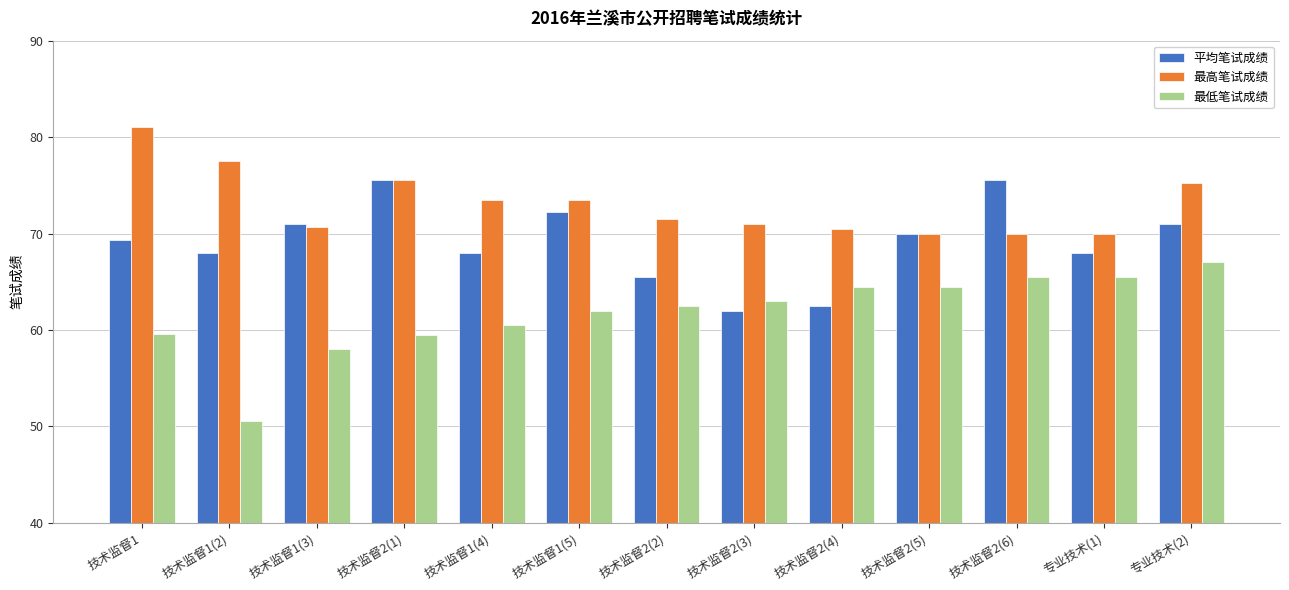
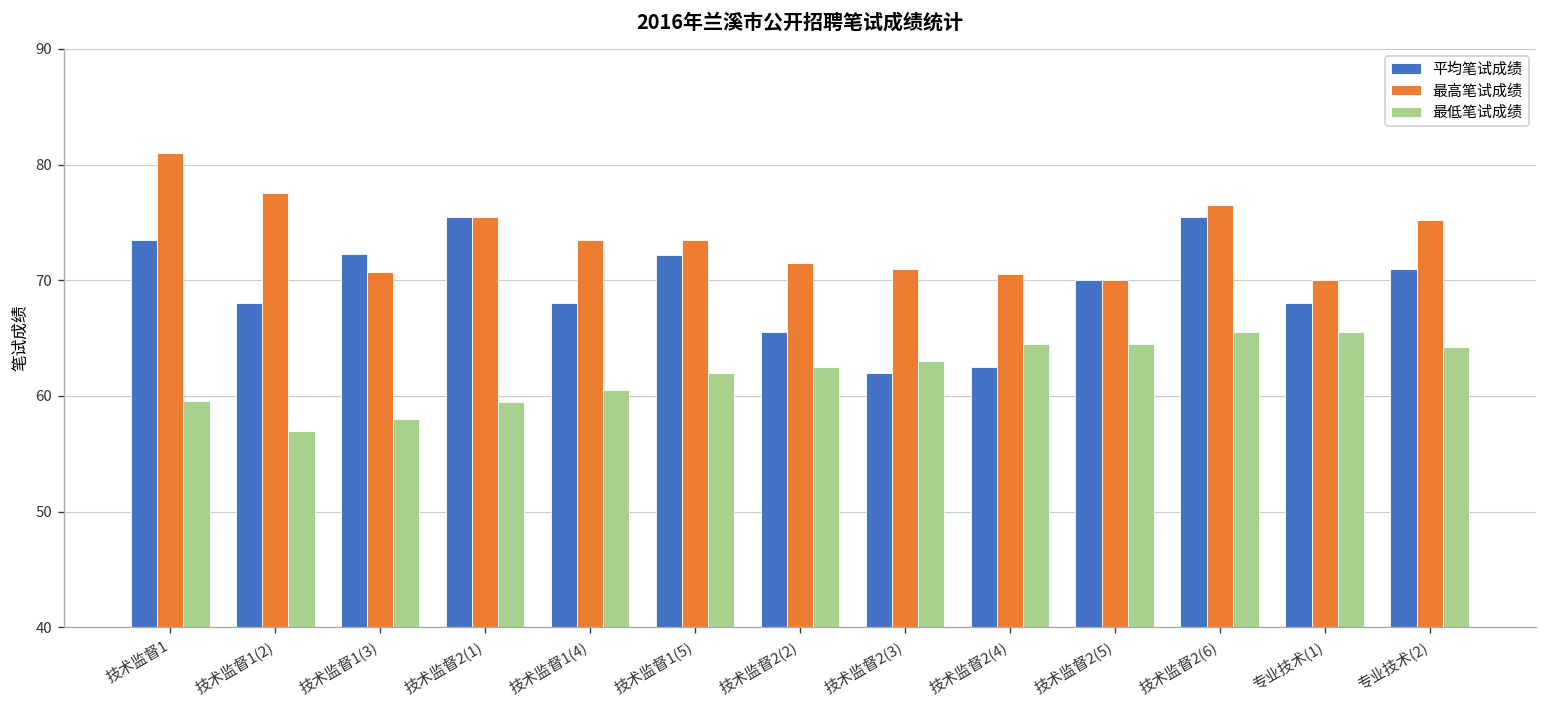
  {
    "平均笔试成绩": {
-     "技术监督1": 69,
+     "技术监督1": 74,
      "技术监督1(2)": 68,
-     "技术监督1(3)": 71,
+     "技术监督1(3)": 72,
      "技术监督2(1)": 76,
      "技术监督1(4)": 68,
      "技术监督1(5)": 72,
      "技术监督2(2)": 66,
      "技术监督2(3)": 62,
      "技术监督2(4)": 63,
      "技术监督2(5)": 70,
      "技术监督2(6)": 76,
      "专业技术(1)": 68,
      "专业技术(2)": 71
    },
    "最高笔试成绩": {
      "技术监督1": 81,
      "技术监督1(2)": 78,
      "技术监督1(3)": 71,
      "技术监督2(1)": 76,
      "技术监督1(4)": 74,
      "技术监督1(5)": 74,
      "技术监督2(2)": 72,
      "技术监督2(3)": 71,
      "技术监督2(4)": 71,
      "技术监督2(5)": 70,
-     "技术监督2(6)": 70,
+     "技术监督2(6)": 77,
      "专业技术(1)": 70,
      "专业技术(2)": 75
    },
    "最低笔试成绩": {
      "技术监督1": 60,
-     "技术监督1(2)": 51,
+     "技术监督1(2)": 57,
      "技术监督1(3)": 58,
      "技术监督2(1)": 60,
      "技术监督1(4)": 61,
      "技术监督1(5)": 62,
      "技术监督2(2)": 63,
      "技术监督2(3)": 63,
      "技术监督2(4)": 65,
      "技术监督2(5)": 65,
      "技术监督2(6)": 66,
      "专业技术(1)": 66,
-     "专业技术(2)": 67
+     "专业技术(2)": 64
    }
  }
